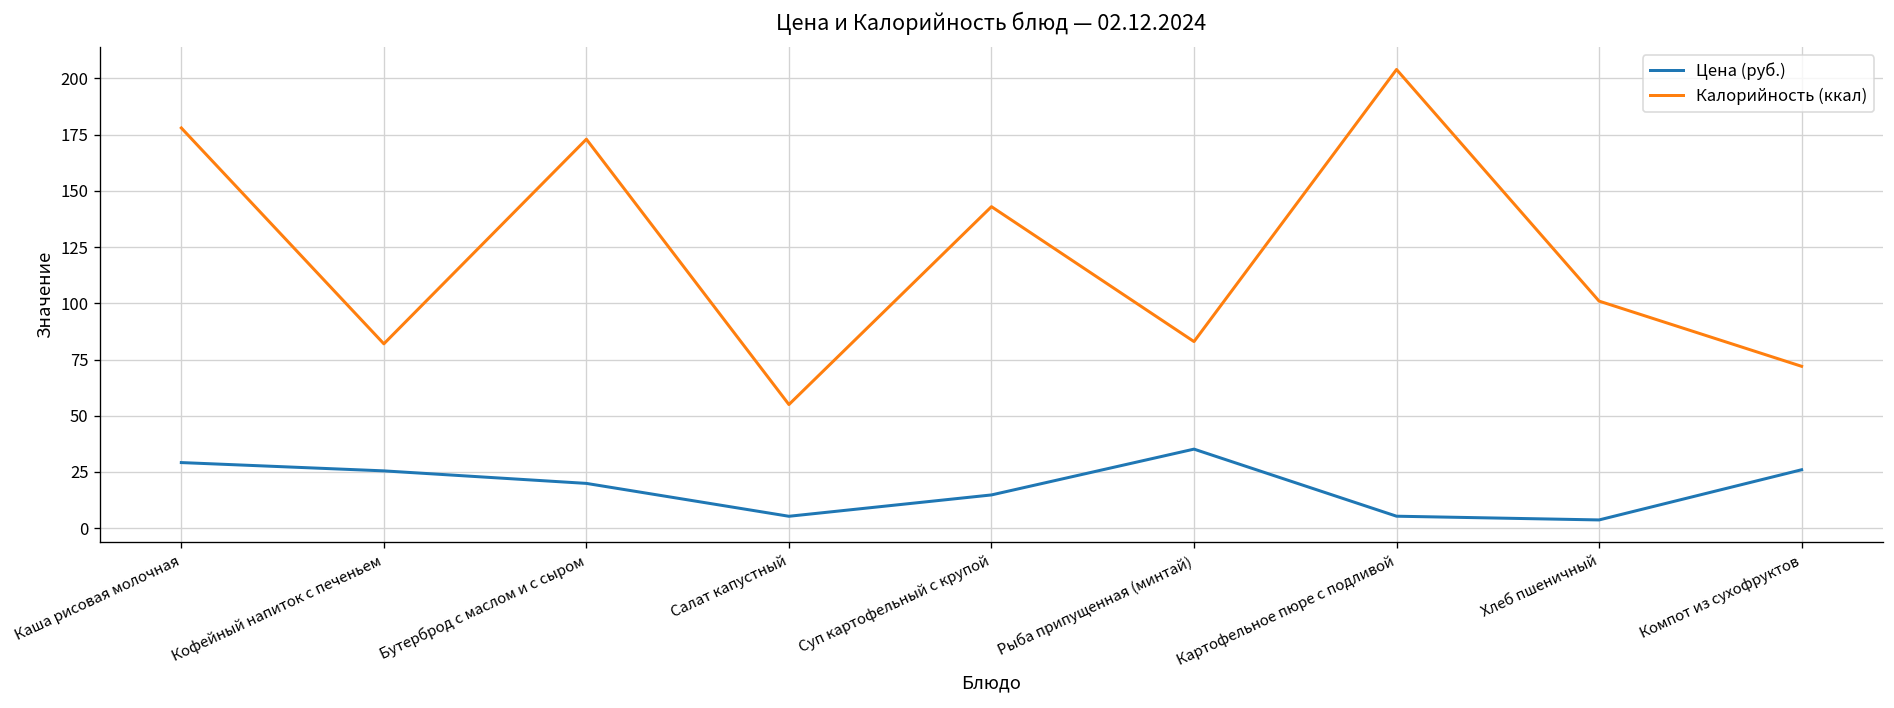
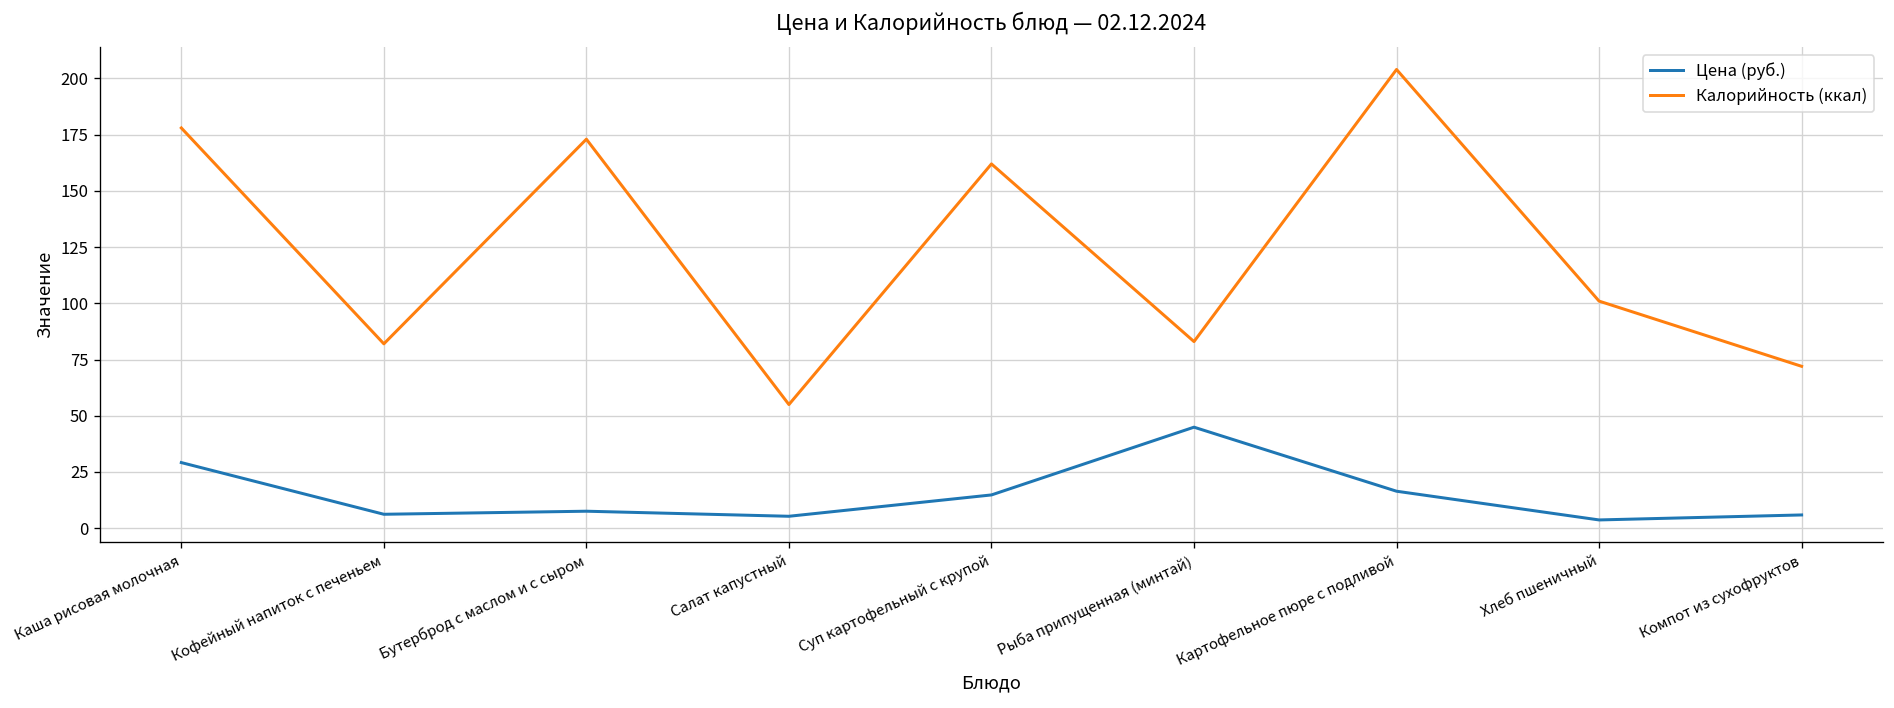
  {
    "Цена (руб.)": {
      "Каша рисовая молочная": 29,
-     "Кофейный напиток с печеньем": 26,
-     "Бутерброд с маслом и с сыром": 20,
+     "Кофейный напиток с печеньем": 6,
+     "Бутерброд с маслом и с сыром": 8,
      "Салат капустный": 5,
      "Суп картофельный с крупой": 15,
-     "Рыба припущенная (минтай)": 35,
-     "Картофельное пюре с подливой": 5,
+     "Рыба припущенная (минтай)": 45,
+     "Картофельное пюре с подливой": 16,
      "Хлеб пшеничный": 4,
-     "Компот из сухофруктов": 26
+     "Компот из сухофруктов": 6
    },
    "Калорийность (ккал)": {
      "Каша рисовая молочная": 178,
      "Кофейный напиток с печеньем": 82,
      "Бутерброд с маслом и с сыром": 173,
      "Салат капустный": 55,
-     "Суп картофельный с крупой": 143,
+     "Суп картофельный с крупой": 162,
      "Рыба припущенная (минтай)": 83,
      "Картофельное пюре с подливой": 204,
      "Хлеб пшеничный": 101,
      "Компот из сухофруктов": 72
    }
  }
